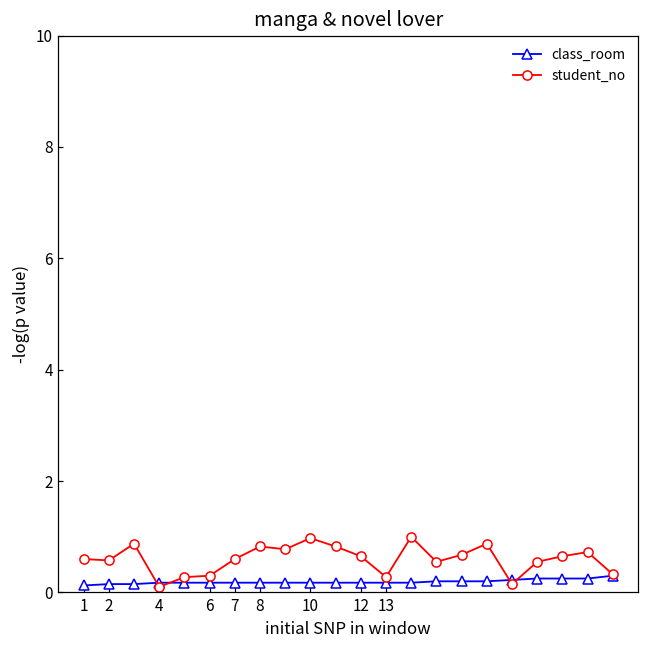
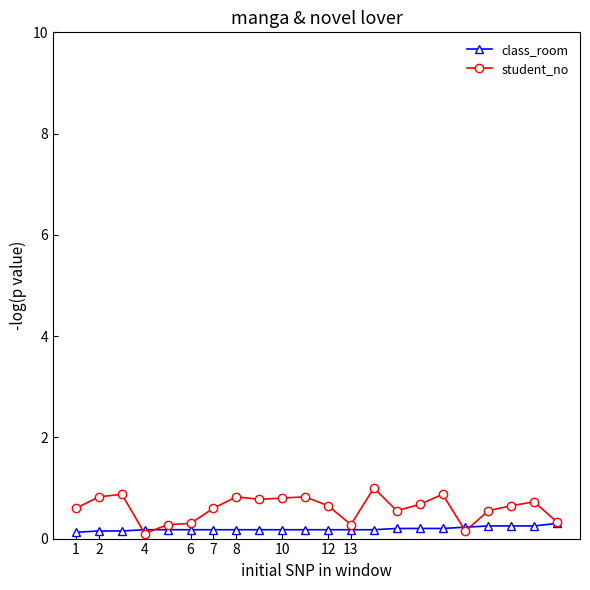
  {
    "class_room": {
      "1": 0.1,
      "2": 0.2,
      "4": 0.2,
      "6": 0.2,
      "7": 0.2,
      "8": 0.2,
      "10": 0.2,
      "12": 0.2,
      "13": 0.2
    },
    "student_no": {
      "1": 0.6,
-     "2": 0.6,
+     "2": 0.8,
      "4": 0.1,
      "6": 0.3,
      "7": 0.6,
      "8": 0.8,
-     "10": 1.0,
+     "10": 0.8,
      "12": 0.7,
      "13": 0.3
    }
  }
